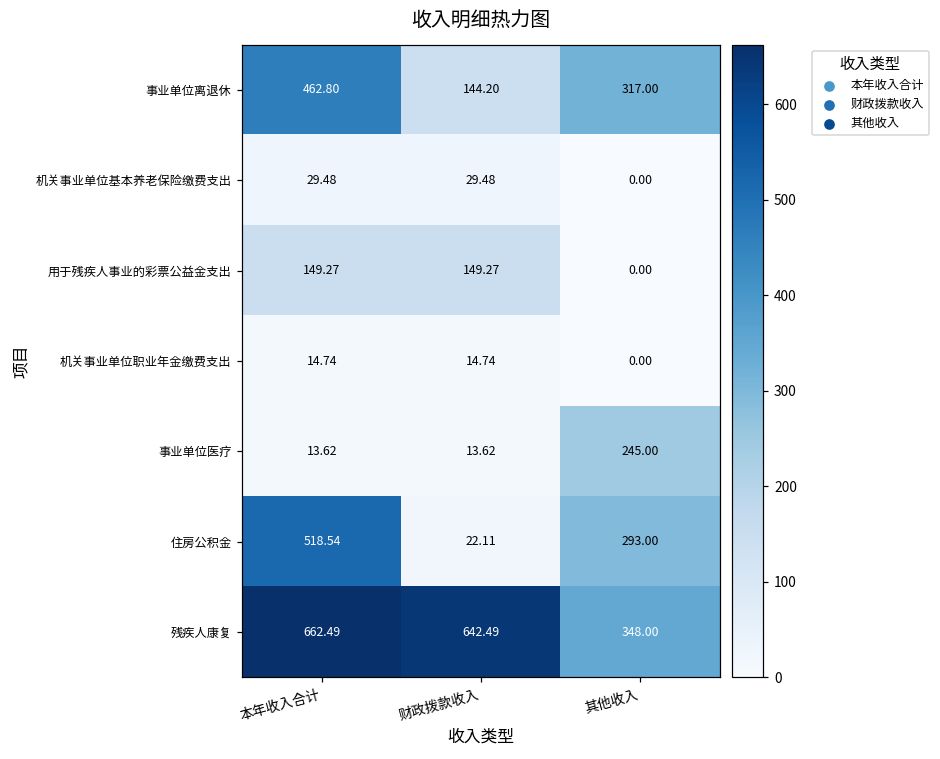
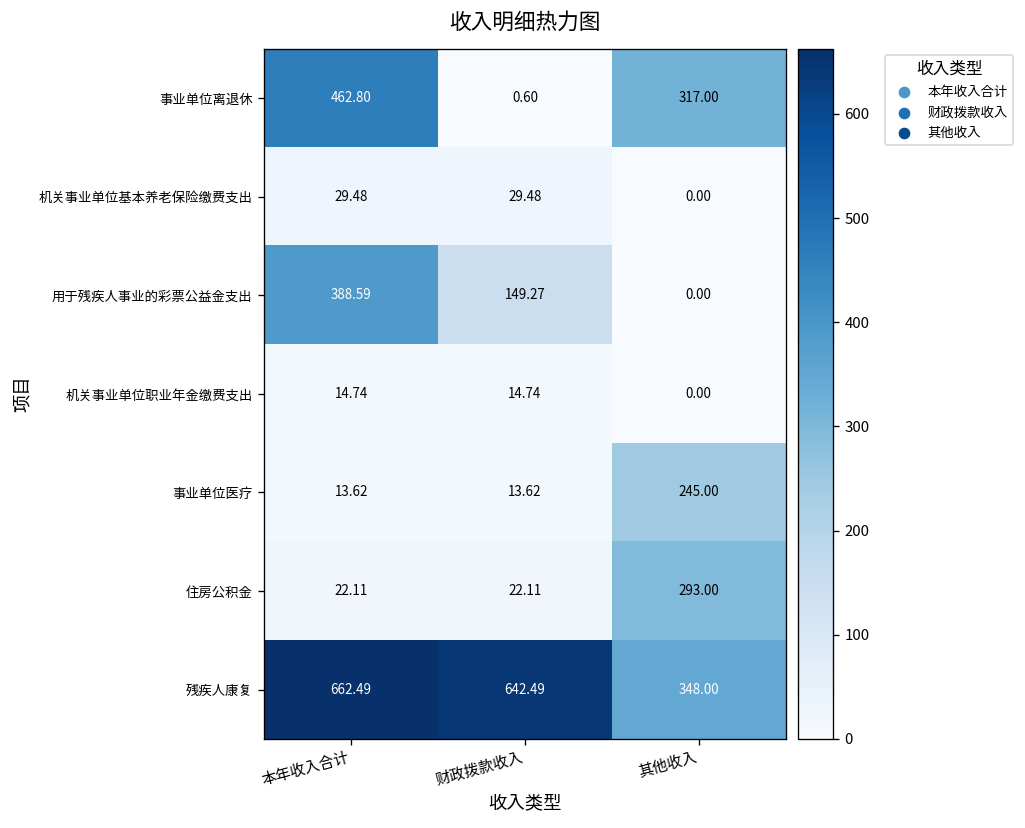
  {
    "事业单位离退休": {
      "本年收入合计": 462.80,
-     "财政拨款收入": 144.20,
+     "财政拨款收入": 0.60,
      "其他收入": 317.00
    },
    "机关事业单位基本养老保险缴费支出": {
      "本年收入合计": 29.48,
      "财政拨款收入": 29.48,
      "其他收入": 0.00
    },
    "用于残疾人事业的彩票公益金支出": {
-     "本年收入合计": 149.27,
+     "本年收入合计": 388.59,
      "财政拨款收入": 149.27,
      "其他收入": 0.00
    },
    "机关事业单位职业年金缴费支出": {
      "本年收入合计": 14.74,
      "财政拨款收入": 14.74,
      "其他收入": 0.00
    },
    "事业单位医疗": {
      "本年收入合计": 13.62,
      "财政拨款收入": 13.62,
      "其他收入": 245.00
    },
    "住房公积金": {
-     "本年收入合计": 518.54,
+     "本年收入合计": 22.11,
      "财政拨款收入": 22.11,
      "其他收入": 293.00
    },
    "残疾人康复": {
      "本年收入合计": 662.49,
      "财政拨款收入": 642.49,
      "其他收入": 348.00
    }
  }
